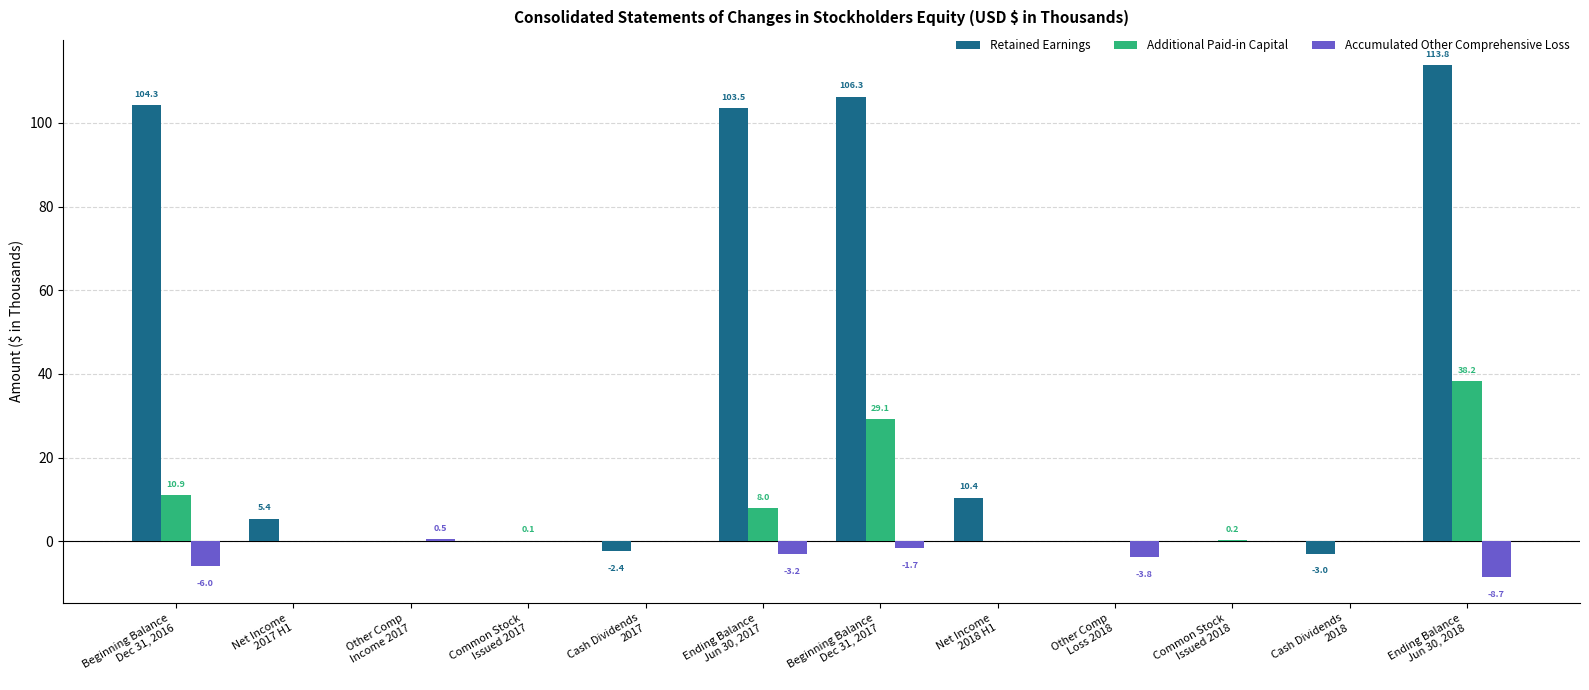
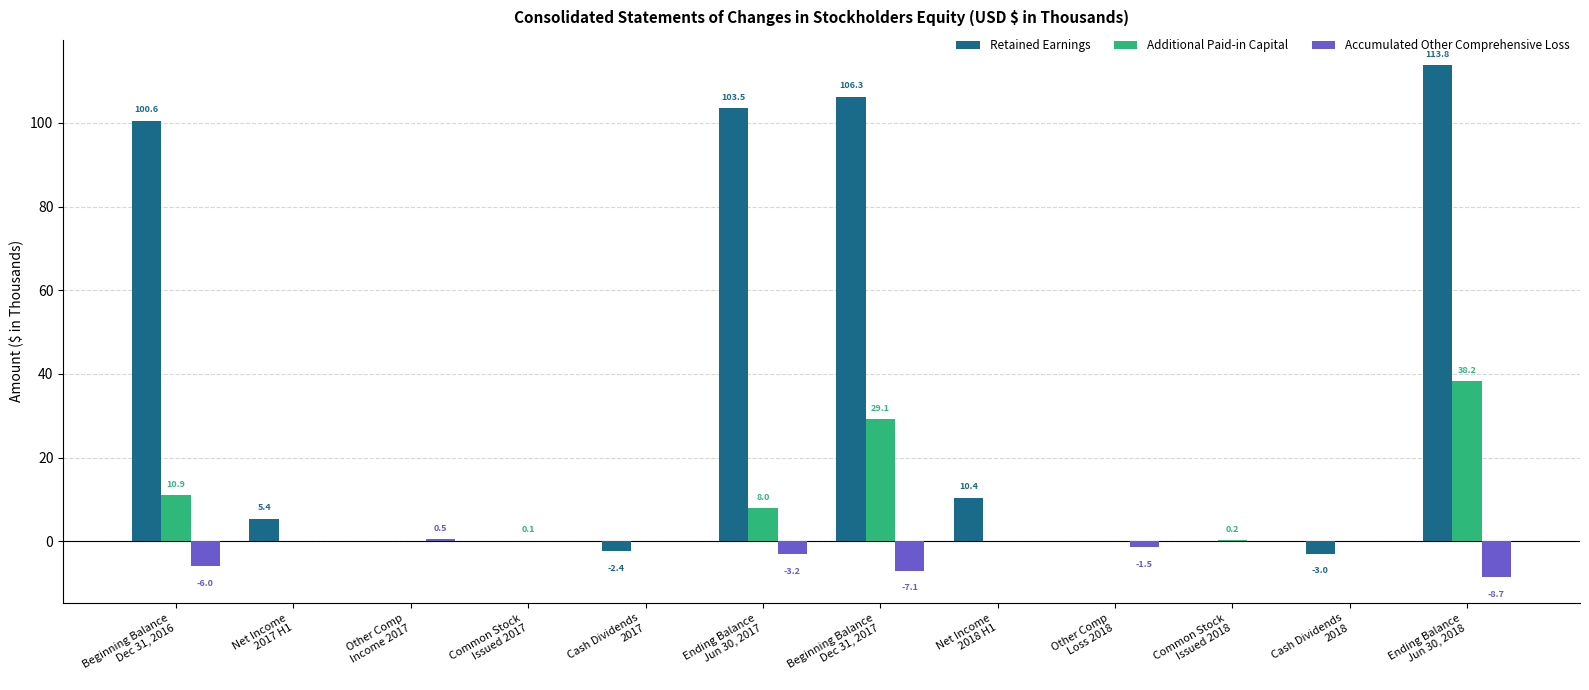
  {
    "Retained Earnings": {
-     "Beginning Balance Dec 31, 2016": 104.3,
+     "Beginning Balance Dec 31, 2016": 100.6,
      "Net Income 2017 H1": 5.4,
      "Cash Dividends 2017": -2.4,
      "Ending Balance Jun 30, 2017": 103.5,
      "Beginning Balance Dec 31, 2017": 106.3,
      "Net Income 2018 H1": 10.4,
      "Cash Dividends 2018": -3.0,
      "Ending Balance Jun 30, 2018": 113.8
    },
    "Additional Paid-in Capital": {
      "Beginning Balance Dec 31, 2016": 10.9,
      "Common Stock Issued 2017": 0.1,
      "Ending Balance Jun 30, 2017": 8.0,
      "Beginning Balance Dec 31, 2017": 29.1,
      "Common Stock Issued 2018": 0.2,
      "Ending Balance Jun 30, 2018": 38.2
    },
    "Accumulated Other Comprehensive Loss": {
      "Beginning Balance Dec 31, 2016": -6.0,
      "Other Comp Income 2017": 0.5,
      "Ending Balance Jun 30, 2017": -3.2,
-     "Beginning Balance Dec 31, 2017": -1.7,
-     "Other Comp Loss 2018": -3.8,
+     "Beginning Balance Dec 31, 2017": -7.1,
+     "Other Comp Loss 2018": -1.5,
      "Ending Balance Jun 30, 2018": -8.7
    }
  }
